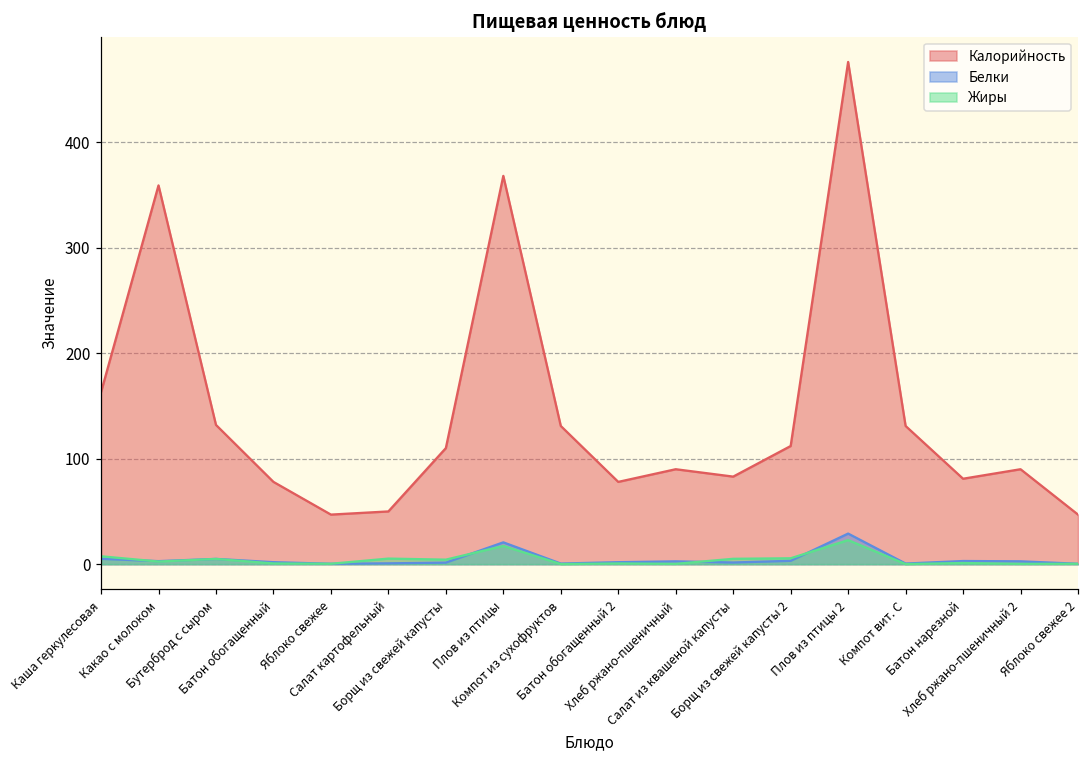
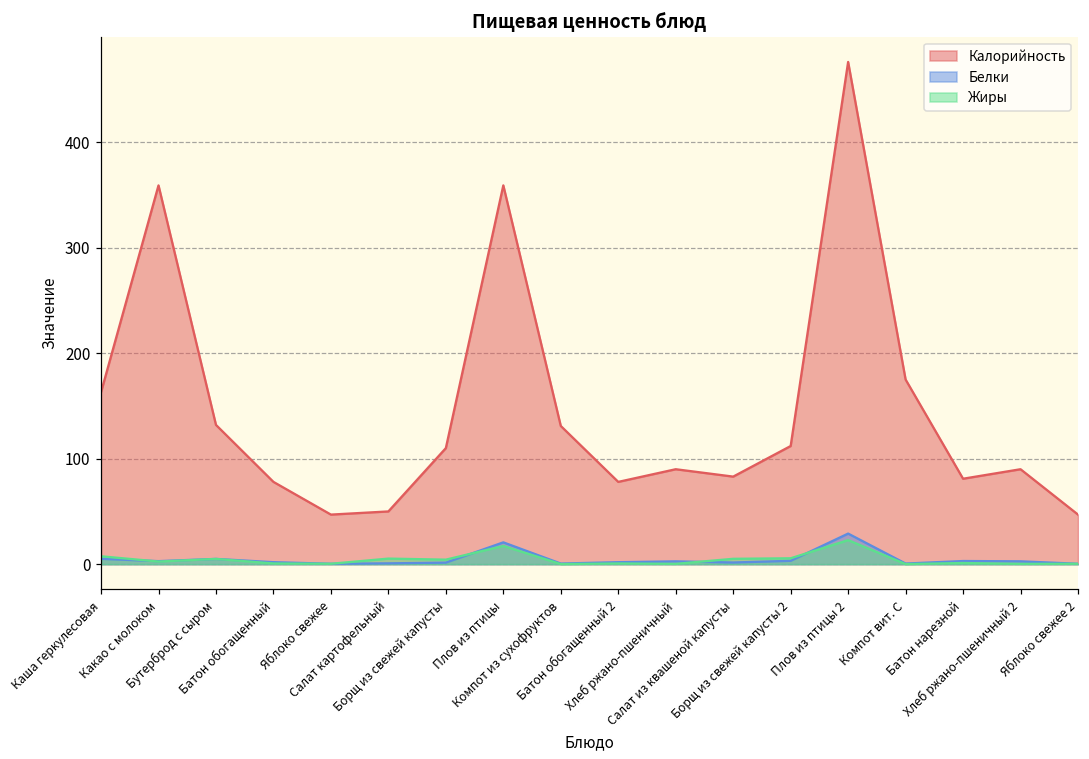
  {
    "Калорийность": {
      "Каша геркулесовая": 160,
      "Какао с молоком": 360,
      "Бутерброд с сыром": 130,
      "Батон обогащенный": 80,
      "Яблоко свежее": 50,
      "Салат картофельный": 50,
      "Борщ из свежей капусты": 110,
-     "Плов из птицы": 370,
+     "Плов из птицы": 360,
      "Компот из сухофруктов": 130,
      "Батон обогащенный 2": 80,
      "Хлеб ржано-пшеничный": 90,
      "Салат из квашеной капусты": 80,
      "Борщ из свежей капусты 2": 110,
      "Плов из птицы 2": 480,
-     "Компот вит. С": 130,
+     "Компот вит. С": 180,
      "Батон нарезной": 80,
      "Хлеб ржано-пшеничный 2": 90,
      "Яблоко свежее 2": 50
    },
    "Белки": {
      "Салат картофельный": 0,
      "Борщ из свежей капусты": 0,
      "Плов из птицы": 20,
      "Салат из квашеной капусты": 0,
      "Плов из птицы 2": 30
    },
    "Жиры": {
      "Салат картофельный": 10,
      "Борщ из свежей капусты": 0,
      "Плов из птицы": 20,
      "Салат из квашеной капусты": 10,
      "Плов из птицы 2": 20
    }
  }
